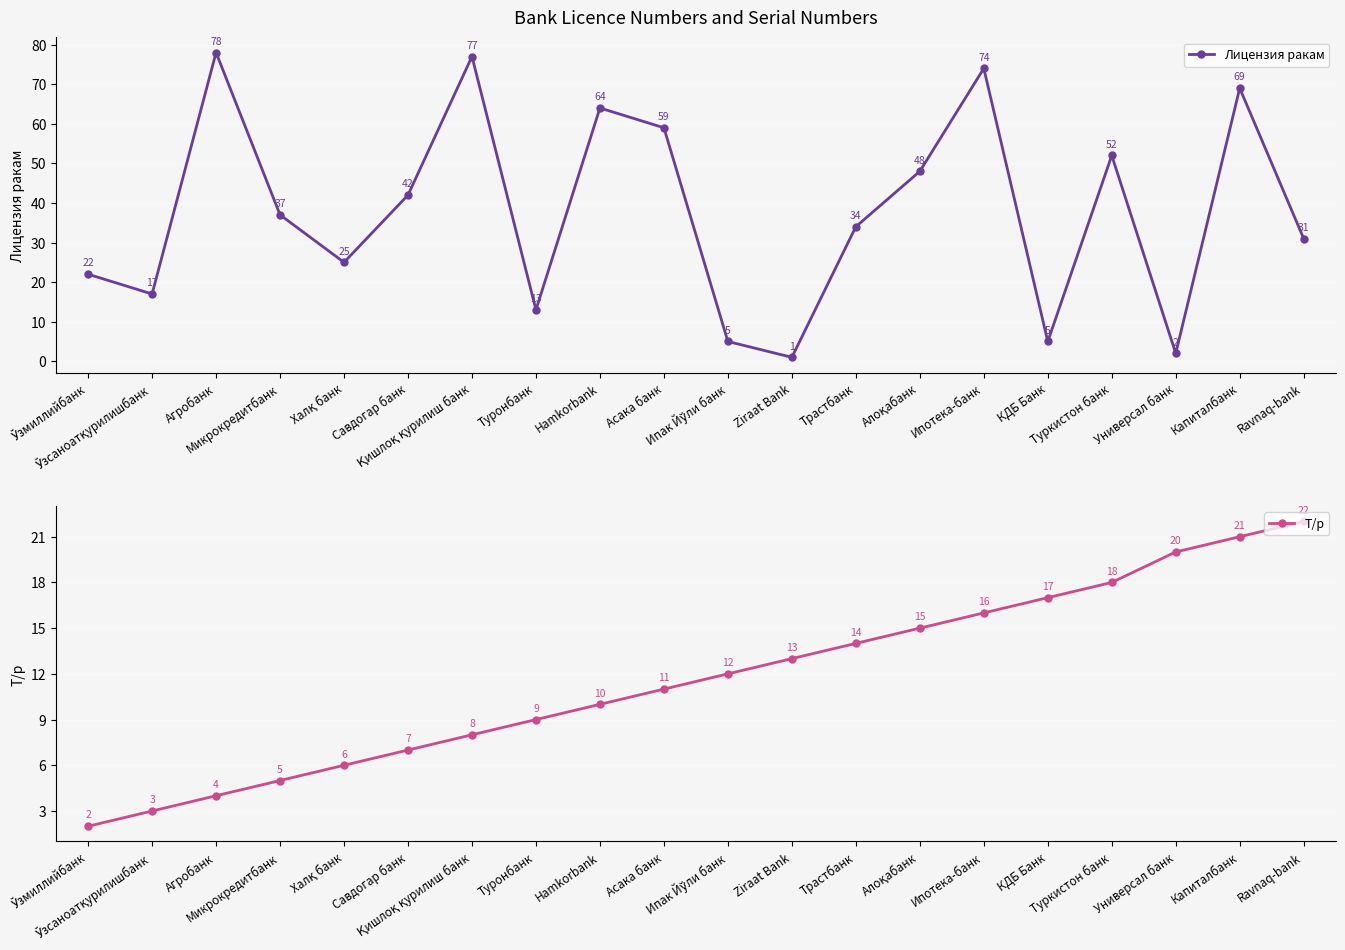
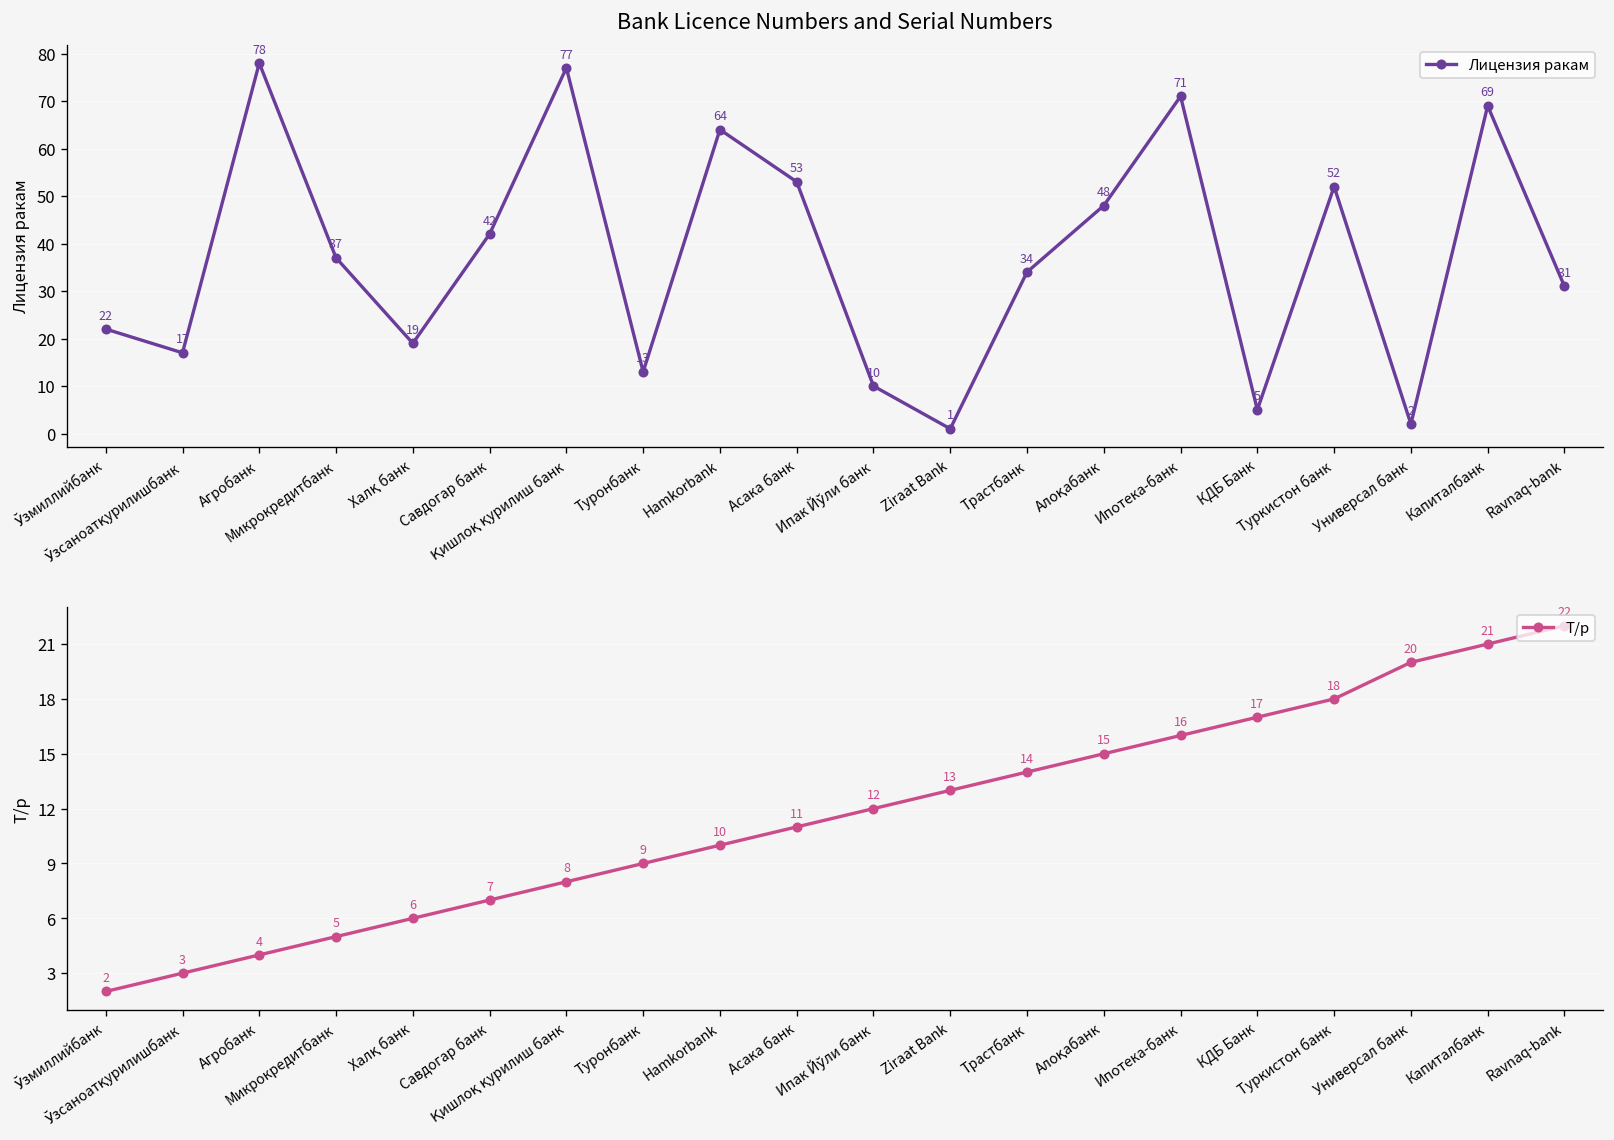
  {
    "Bank Licence Numbers and Serial Numbers": {
      "Ўзмиллийбанк": 22,
      "Ўзсаноатқурилишбанк": 17,
      "Агробанк": 78,
      "Микрокредитбанк": 37,
-     "Халқ банк": 25,
+     "Халқ банк": 19,
      "Савдогар банк": 42,
      "Қишлоқ қурилиш банк": 77,
      "Туронбанк": 13,
      "Hamkorbank": 64,
-     "Асака банк": 59,
-     "Ипак Йўли банк": 5,
+     "Асака банк": 53,
+     "Ипак Йўли банк": 10,
      "Ziraat Bank": 1,
      "Трастбанк": 34,
      "Алоқабанк": 48,
-     "Ипотека-банк": 74,
+     "Ипотека-банк": 71,
      "Туркистон банк": 52,
      "Универсал банк": 2,
      "Капиталбанк": 69,
      "Ravnaq-bank": 31
    }
  }
